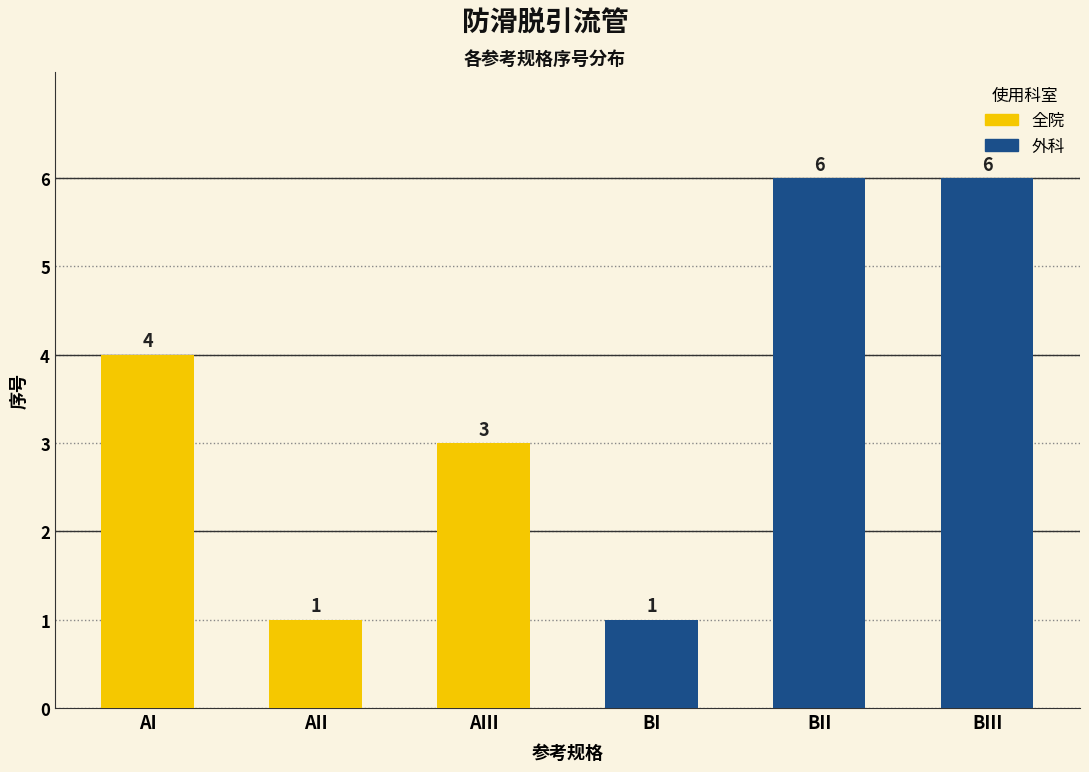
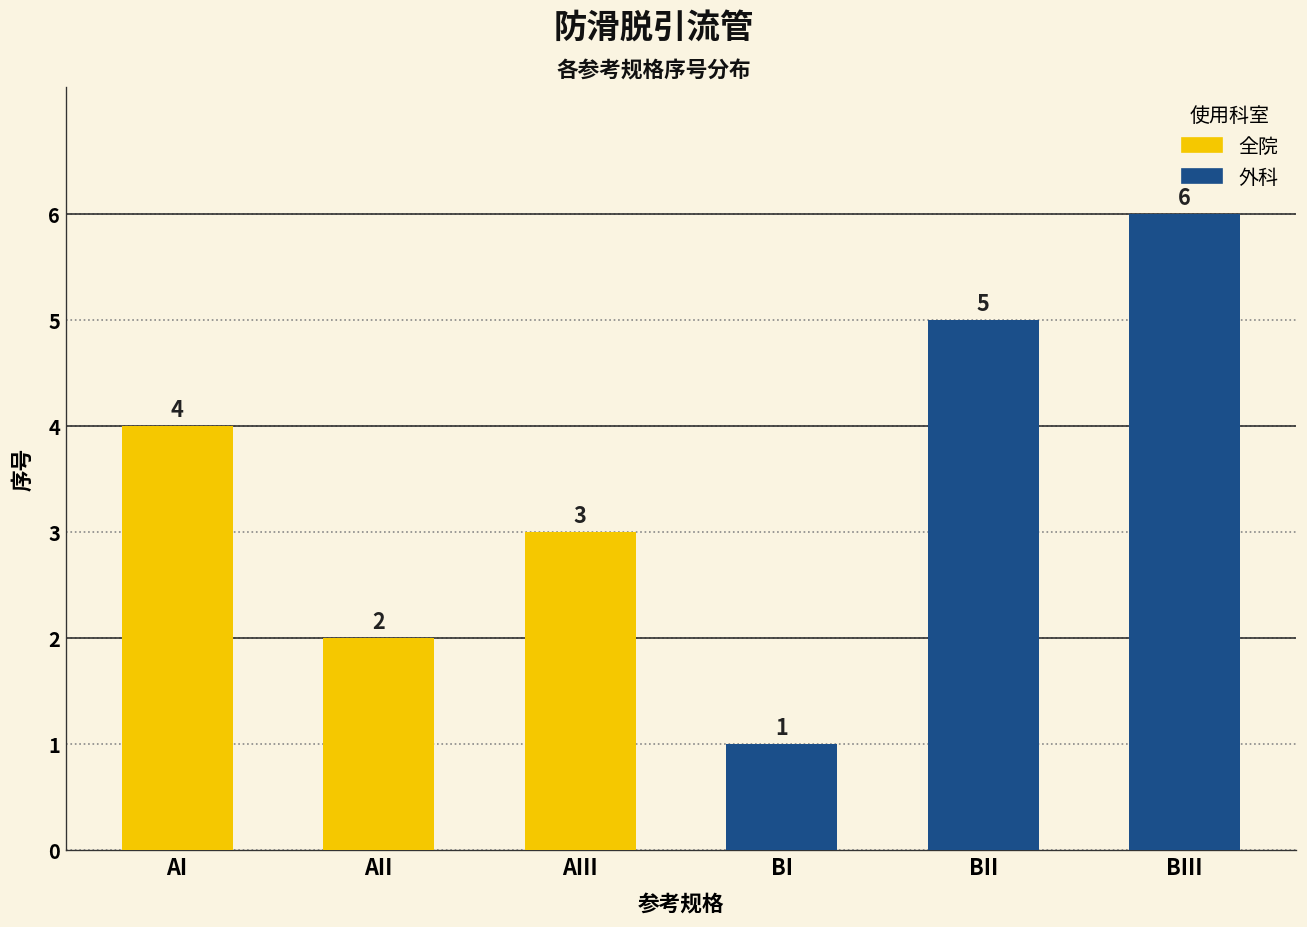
  {
    "AI": 4,
-   "AII": 1,
+   "AII": 2,
    "AIII": 3,
    "BI": 1,
-   "BII": 6,
+   "BII": 5,
    "BIII": 6
  }
